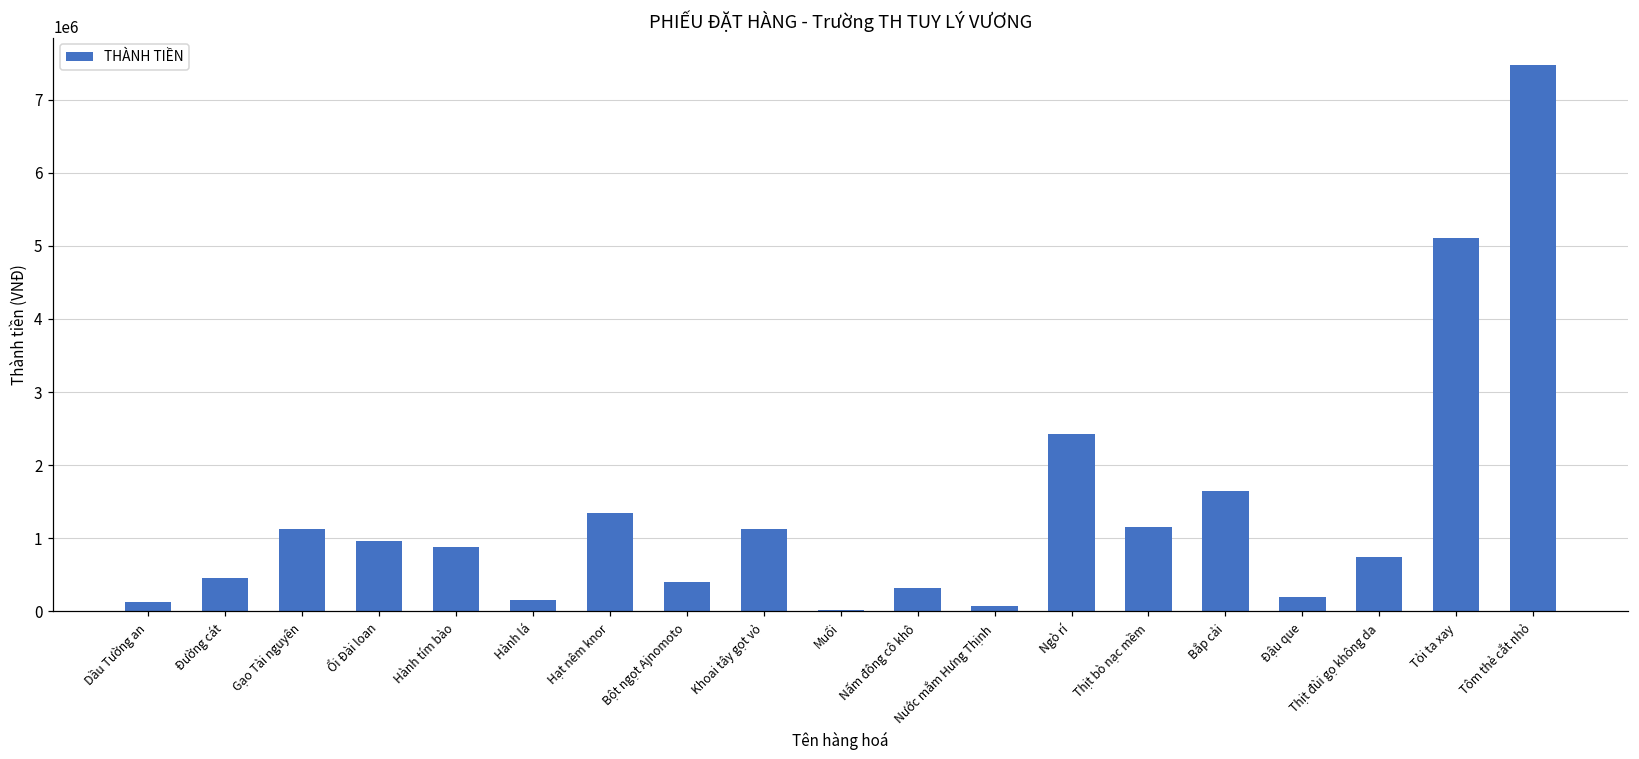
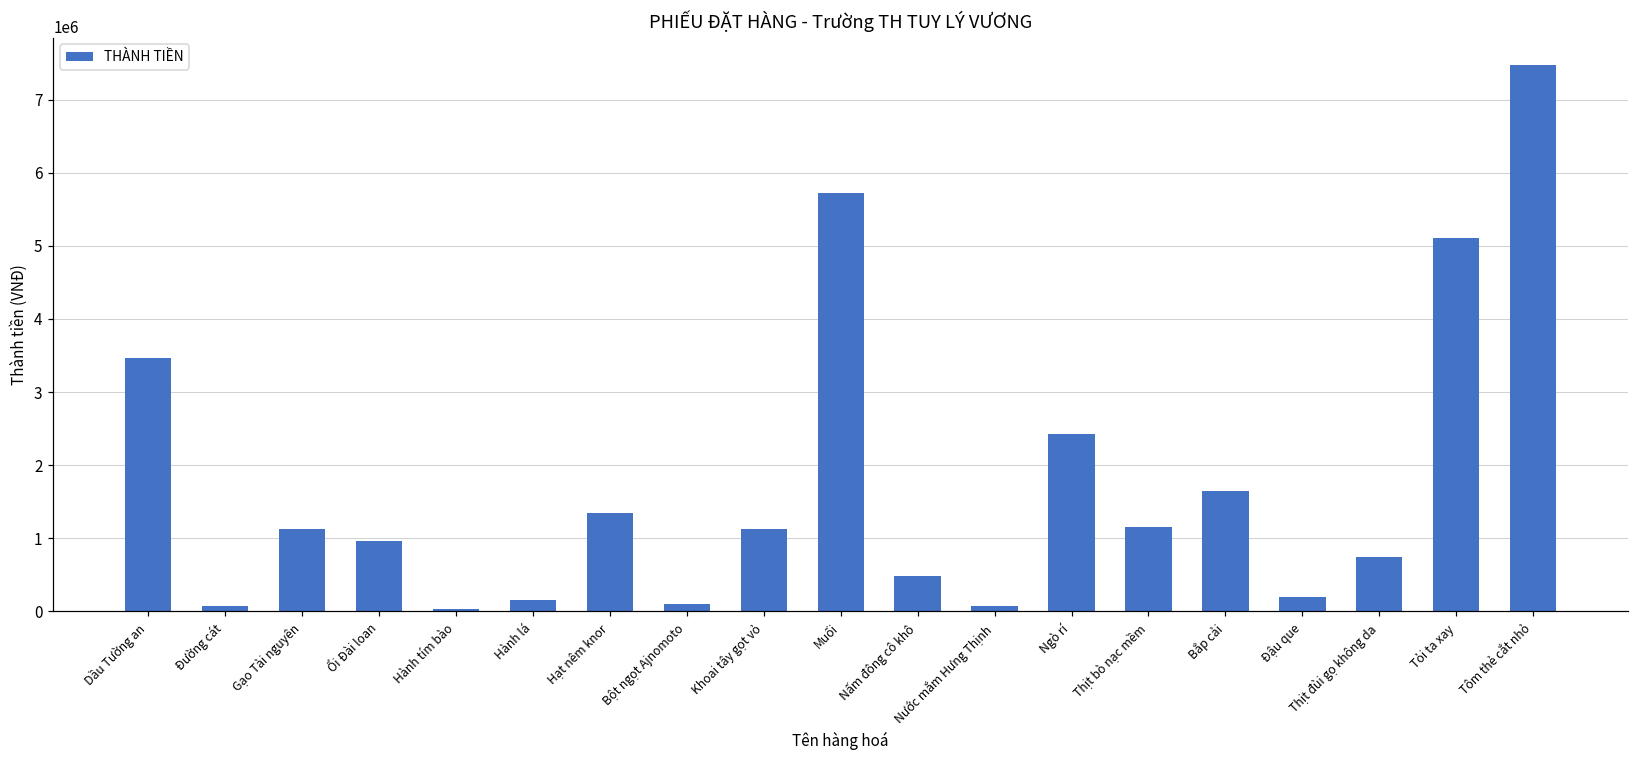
  {
-   "Dầu Tường an": 100000,
-   "Đường cát": 500000,
+   "Dầu Tường an": 3500000,
+   "Đường cát": 100000,
    "Gạo Tài nguyên": 1100000,
    "Ổi Đài loan": 1000000,
-   "Hành tím bào": 900000,
+   "Hành tím bào": 0,
    "Hành lá": 200000,
    "Hạt nêm knor": 1300000,
-   "Bột ngọt Ajnomoto": 400000,
+   "Bột ngọt Ajnomoto": 100000,
    "Khoai tây gọt vỏ": 1100000,
-   "Muối": 0,
-   "Nấm đông cô khô": 300000,
+   "Muối": 5700000,
+   "Nấm đông cô khô": 500000,
    "Nước mắm Hưng Thịnh": 100000,
    "Ngò rí": 2400000,
    "Thịt bò nạc mềm": 1200000,
    "Bắp cải": 1700000,
    "Đậu que": 200000,
    "Thịt đùi gọ không da": 700000,
    "Tỏi ta xay": 5100000,
    "Tôm thẻ cắt nhỏ": 7500000
  }
